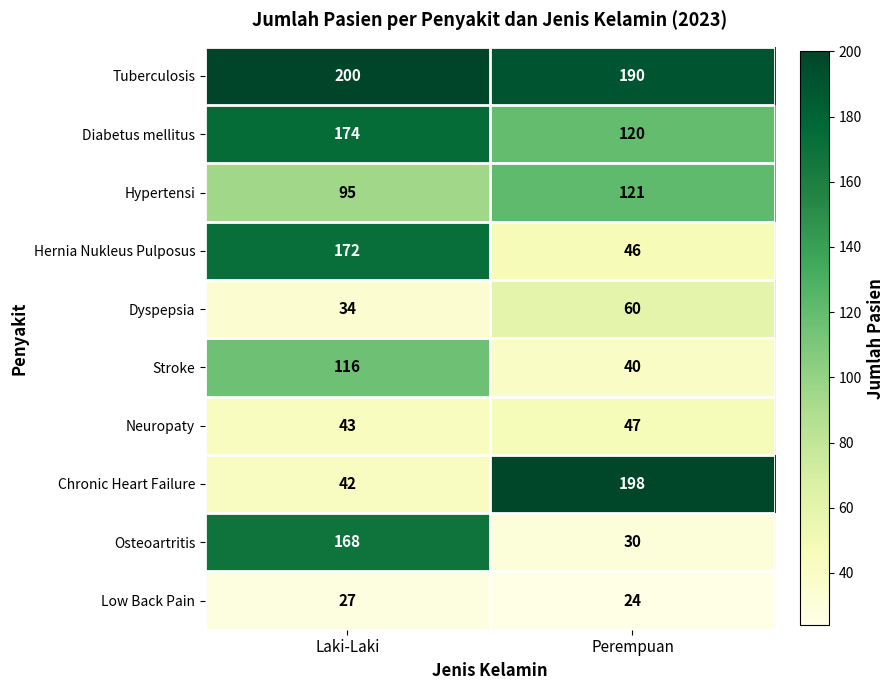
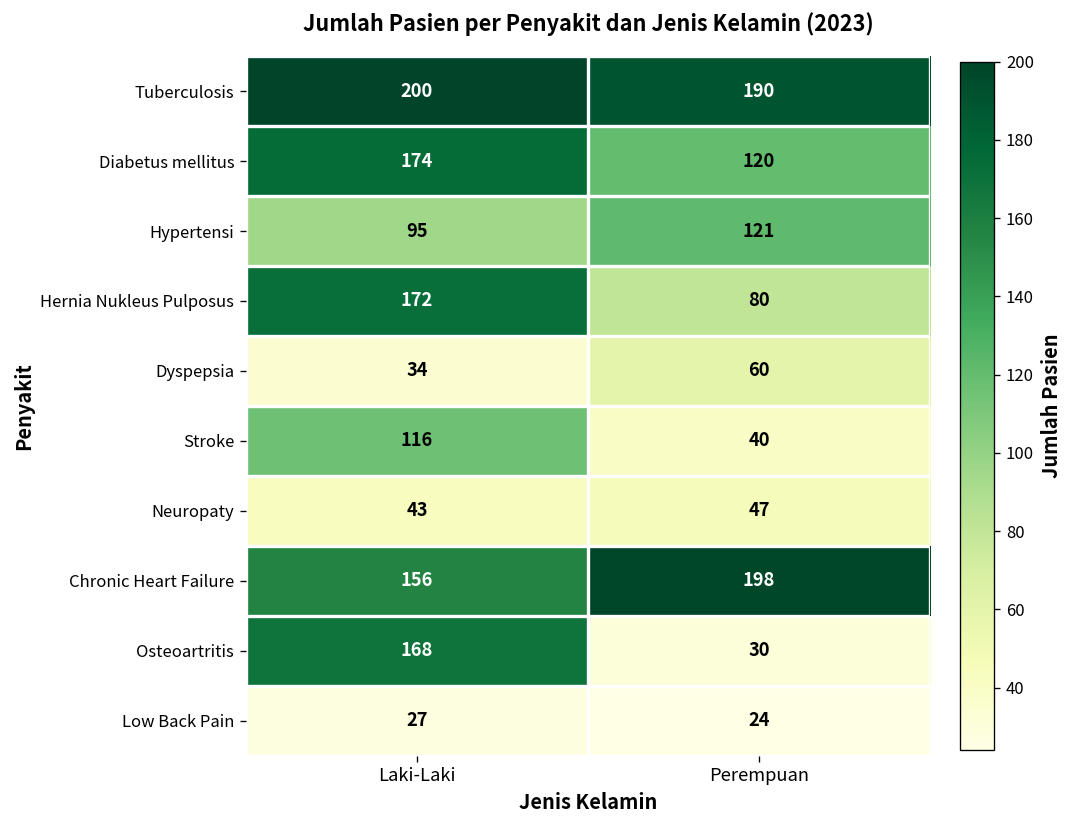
  {
    "Tuberculosis": {
      "Laki-Laki": 200,
      "Perempuan": 190
    },
    "Diabetus mellitus": {
      "Laki-Laki": 174,
      "Perempuan": 120
    },
    "Hypertensi": {
      "Laki-Laki": 95,
      "Perempuan": 121
    },
    "Hernia Nukleus Pulposus": {
      "Laki-Laki": 172,
-     "Perempuan": 46
+     "Perempuan": 80
    },
    "Dyspepsia": {
      "Laki-Laki": 34,
      "Perempuan": 60
    },
    "Stroke": {
      "Laki-Laki": 116,
      "Perempuan": 40
    },
    "Neuropaty": {
      "Laki-Laki": 43,
      "Perempuan": 47
    },
    "Chronic Heart Failure": {
-     "Laki-Laki": 42,
+     "Laki-Laki": 156,
      "Perempuan": 198
    },
    "Osteoartritis": {
      "Laki-Laki": 168,
      "Perempuan": 30
    },
    "Low Back Pain": {
      "Laki-Laki": 27,
      "Perempuan": 24
    }
  }
